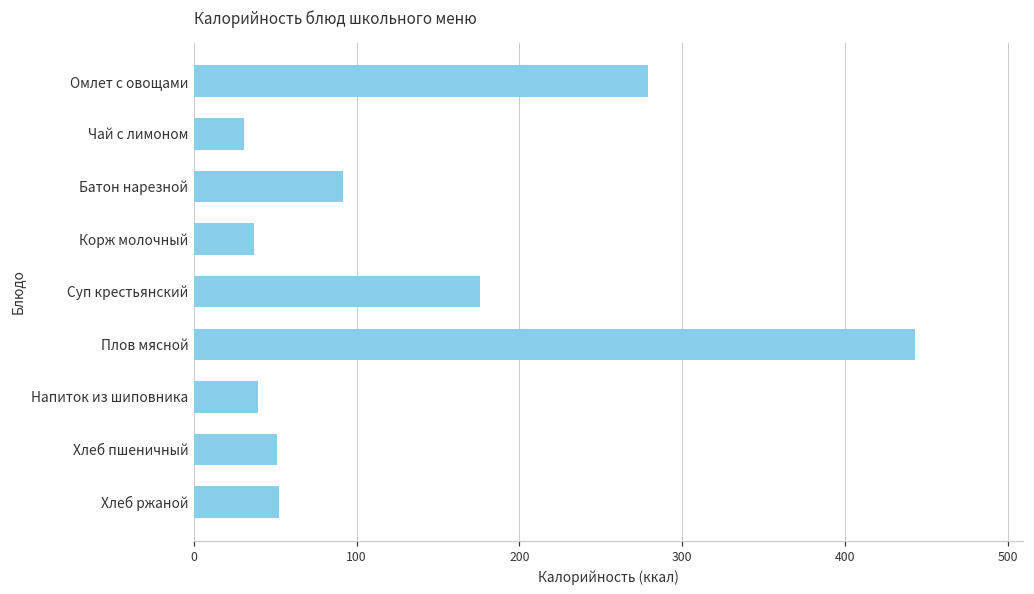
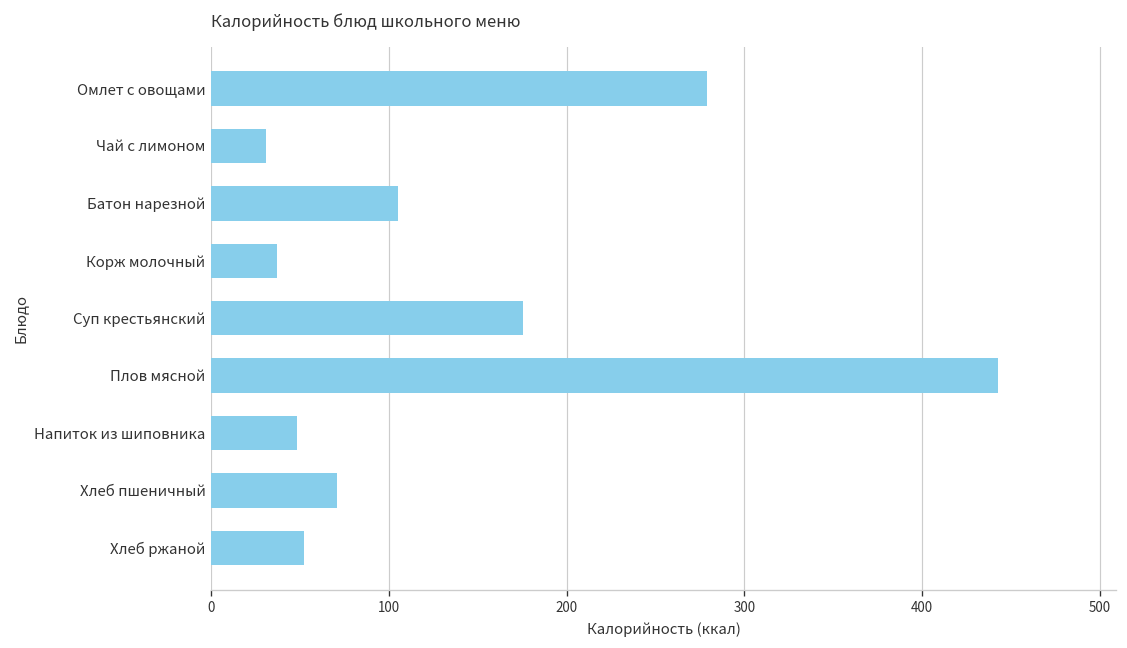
  {
    "Омлет с овощами": 279,
    "Чай с лимоном": 31,
-   "Батон нарезной": 92,
+   "Батон нарезной": 105,
    "Корж молочный": 37,
    "Суп крестьянский": 176,
    "Плов мясной": 443,
-   "Напиток из шиповника": 40,
-   "Хлеб пшеничный": 51,
+   "Напиток из шиповника": 48,
+   "Хлеб пшеничный": 71,
    "Хлеб ржаной": 52
  }
